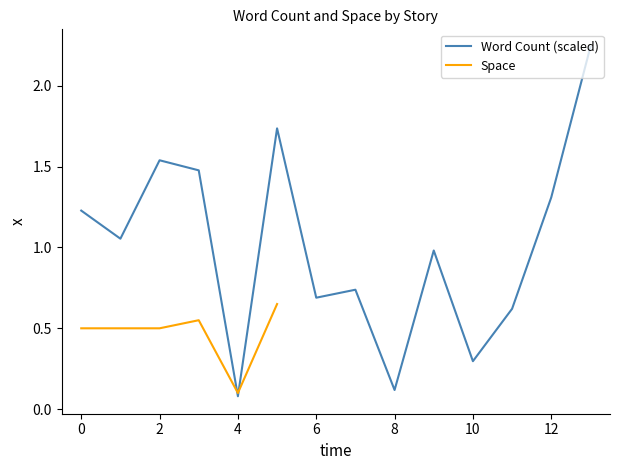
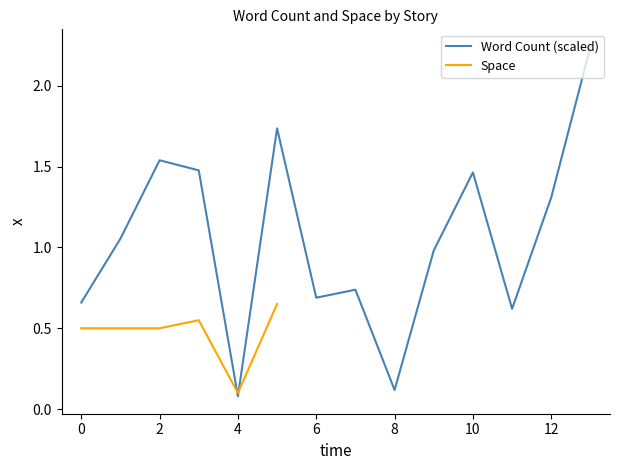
  {
    "Word Count (scaled)": {
-     "0": 1.23,
+     "0": 0.66,
      "2": 1.54,
      "4": 0.08,
      "6": 0.69,
      "8": 0.12,
-     "10": 0.30,
+     "10": 1.46,
      "12": 1.31
    },
    "Space": {
      "0": 0.50,
      "2": 0.50,
      "4": 0.10
    }
  }
